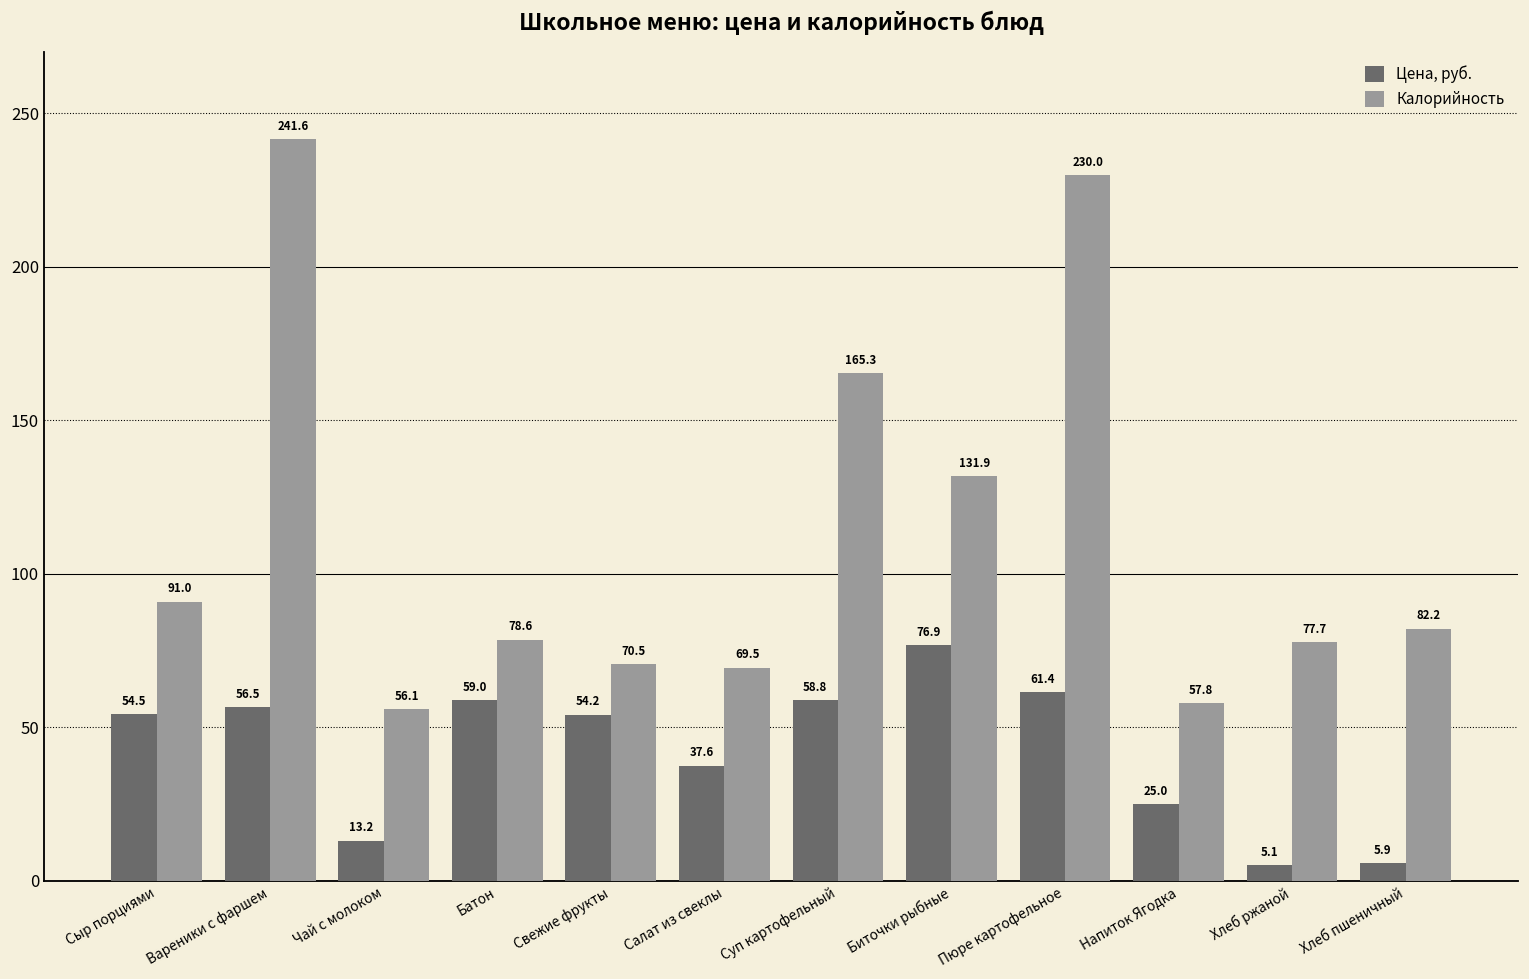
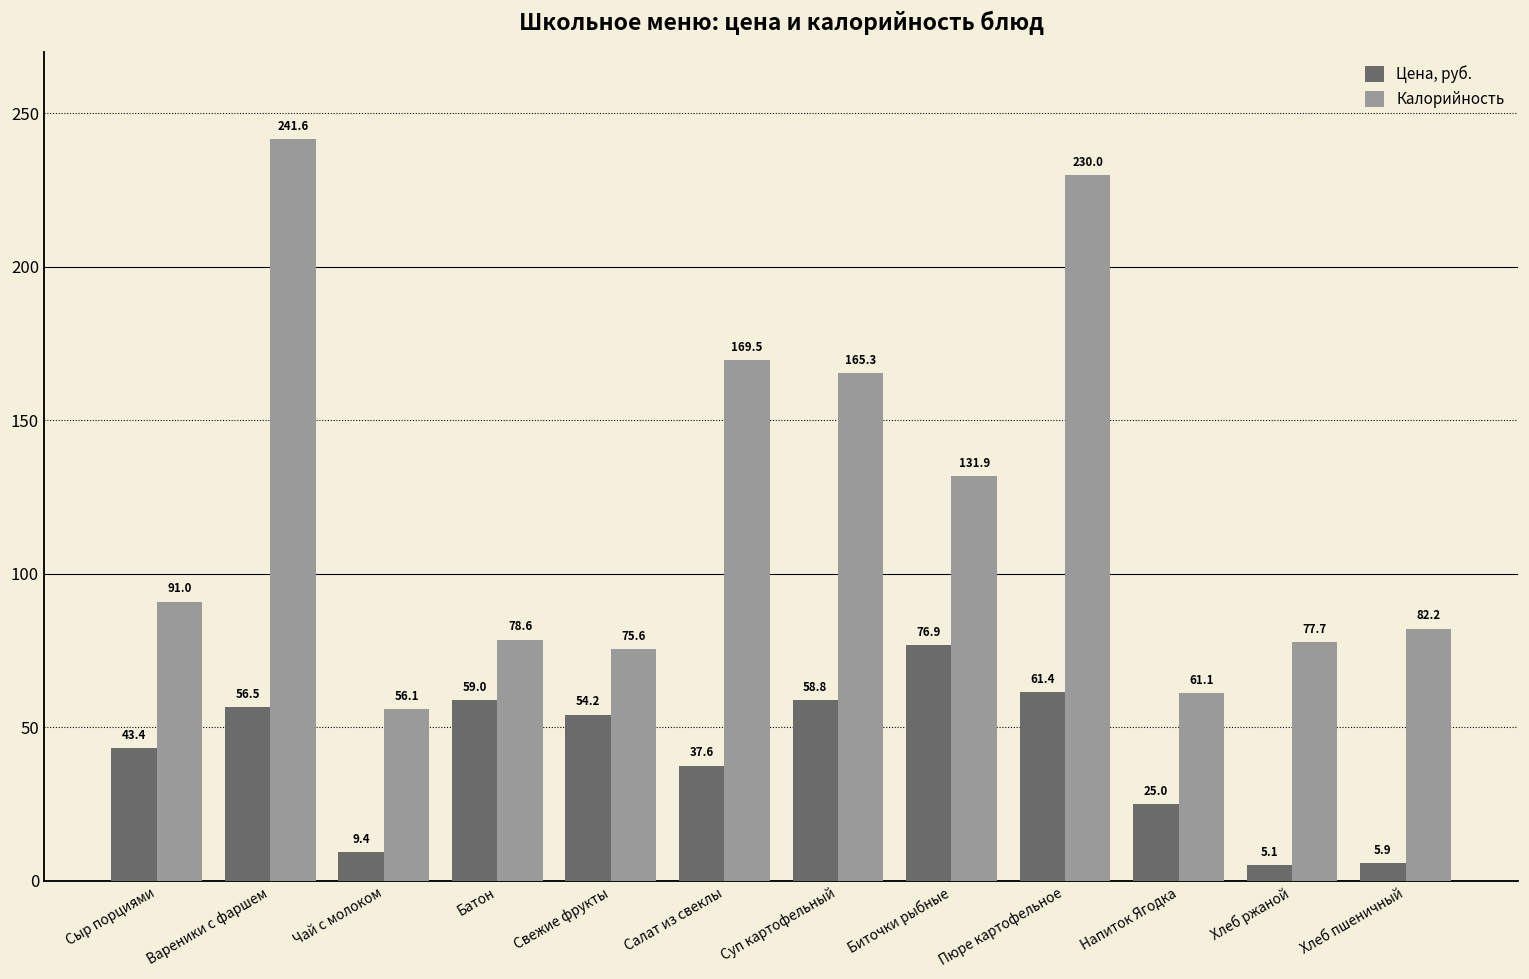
  {
    "Цена, руб.": {
-     "Сыр порциями": 54.5,
+     "Сыр порциями": 43.4,
      "Вареники с фаршем": 56.5,
-     "Чай с молоком": 13.2,
+     "Чай с молоком": 9.4,
      "Батон": 59.0,
      "Свежие фрукты": 54.2,
      "Салат из свеклы": 37.6,
      "Суп картофельный": 58.8,
      "Биточки рыбные": 76.9,
      "Пюре картофельное": 61.4,
      "Напиток Ягодка": 25.0,
      "Хлеб ржаной": 5.1,
      "Хлеб пшеничный": 5.9
    },
    "Калорийность": {
      "Сыр порциями": 91.0,
      "Вареники с фаршем": 241.6,
      "Чай с молоком": 56.1,
      "Батон": 78.6,
-     "Свежие фрукты": 70.5,
-     "Салат из свеклы": 69.5,
+     "Свежие фрукты": 75.6,
+     "Салат из свеклы": 169.5,
      "Суп картофельный": 165.3,
      "Биточки рыбные": 131.9,
      "Пюре картофельное": 230.0,
-     "Напиток Ягодка": 57.8,
+     "Напиток Ягодка": 61.1,
      "Хлеб ржаной": 77.7,
      "Хлеб пшеничный": 82.2
    }
  }
